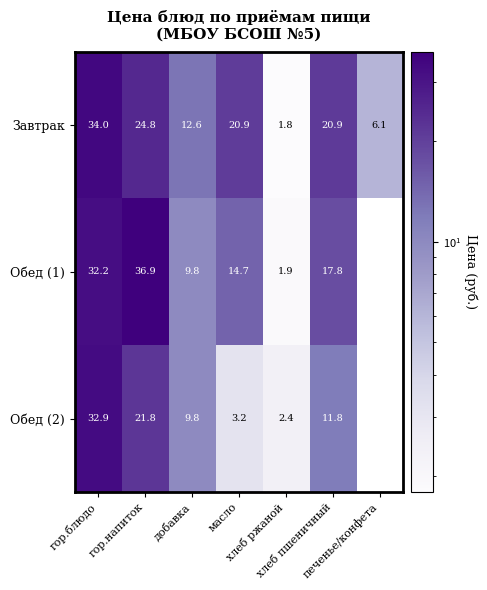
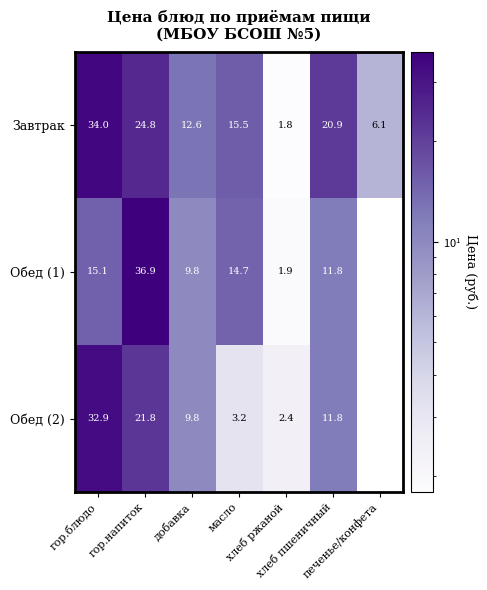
  {
    "Завтрак": {
      "гор.блюдо": 34.0,
      "гор.напиток": 24.8,
      "добавка": 12.6,
-     "масло": 20.9,
+     "масло": 15.5,
      "хлеб ржаной": 1.8,
      "хлеб пшеничный": 20.9,
      "печенье/конфета": 6.1
    },
    "Обед (1)": {
-     "гор.блюдо": 32.2,
+     "гор.блюдо": 15.1,
      "гор.напиток": 36.9,
      "добавка": 9.8,
      "масло": 14.7,
      "хлеб ржаной": 1.9,
-     "хлеб пшеничный": 17.8
+     "хлеб пшеничный": 11.8
    },
    "Обед (2)": {
      "гор.блюдо": 32.9,
      "гор.напиток": 21.8,
      "добавка": 9.8,
      "масло": 3.2,
      "хлеб ржаной": 2.4,
      "хлеб пшеничный": 11.8
    }
  }
